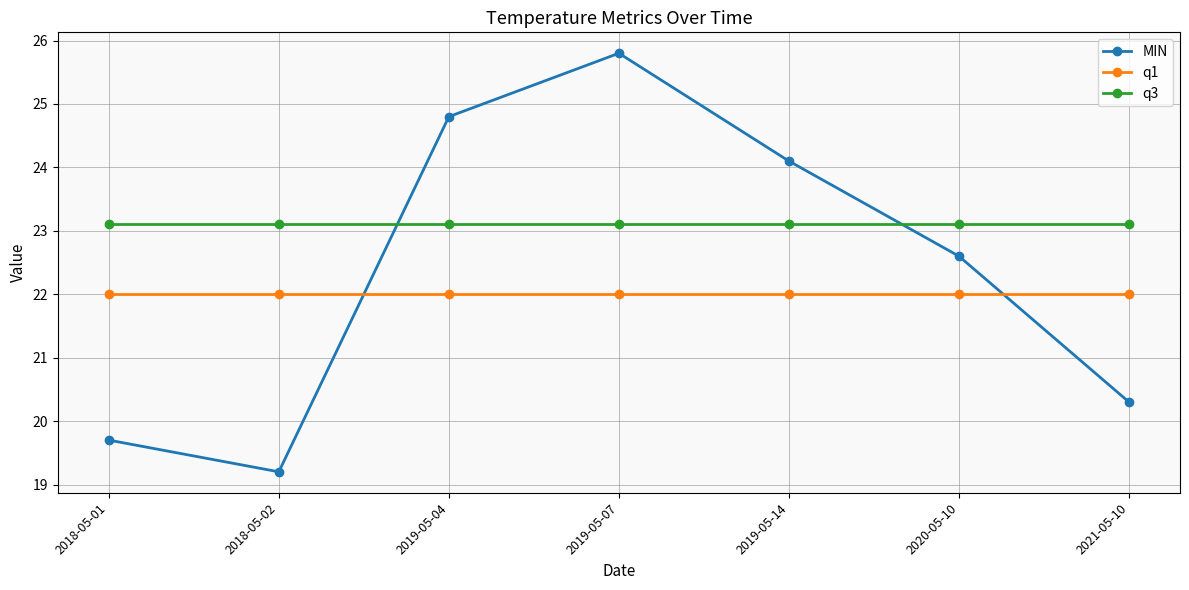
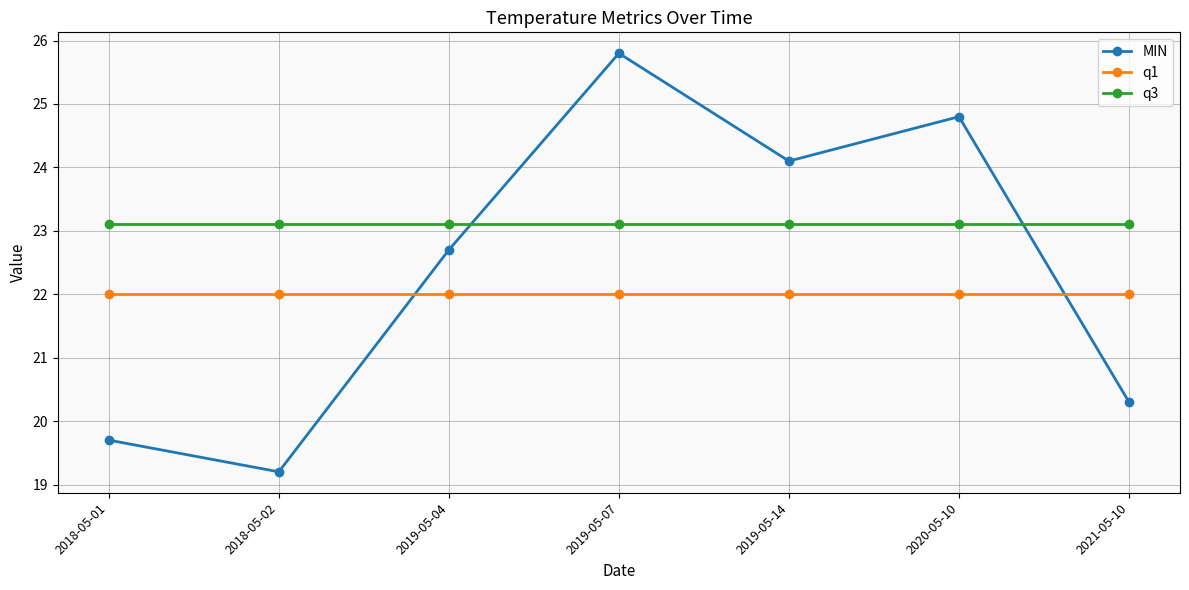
  {
    "MIN": {
      "2018-05-01": 19.7,
      "2018-05-02": 19.2,
-     "2019-05-04": 24.8,
+     "2019-05-04": 22.7,
      "2019-05-07": 25.8,
      "2019-05-14": 24.1,
-     "2020-05-10": 22.6,
+     "2020-05-10": 24.8,
      "2021-05-10": 20.3
    },
    "q1": {
      "2018-05-01": 22.0,
      "2018-05-02": 22.0,
      "2019-05-04": 22.0,
      "2019-05-07": 22.0,
      "2019-05-14": 22.0,
      "2020-05-10": 22.0,
      "2021-05-10": 22.0
    },
    "q3": {
      "2018-05-01": 23.1,
      "2018-05-02": 23.1,
      "2019-05-04": 23.1,
      "2019-05-07": 23.1,
      "2019-05-14": 23.1,
      "2020-05-10": 23.1,
      "2021-05-10": 23.1
    }
  }
